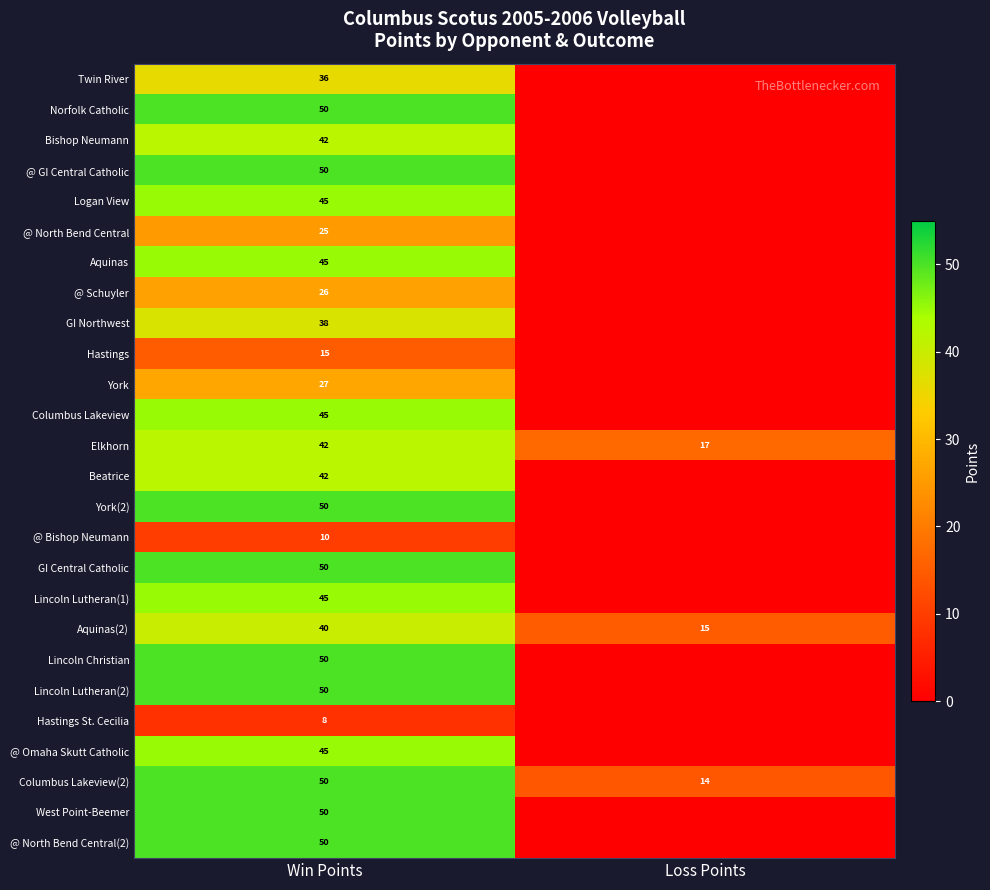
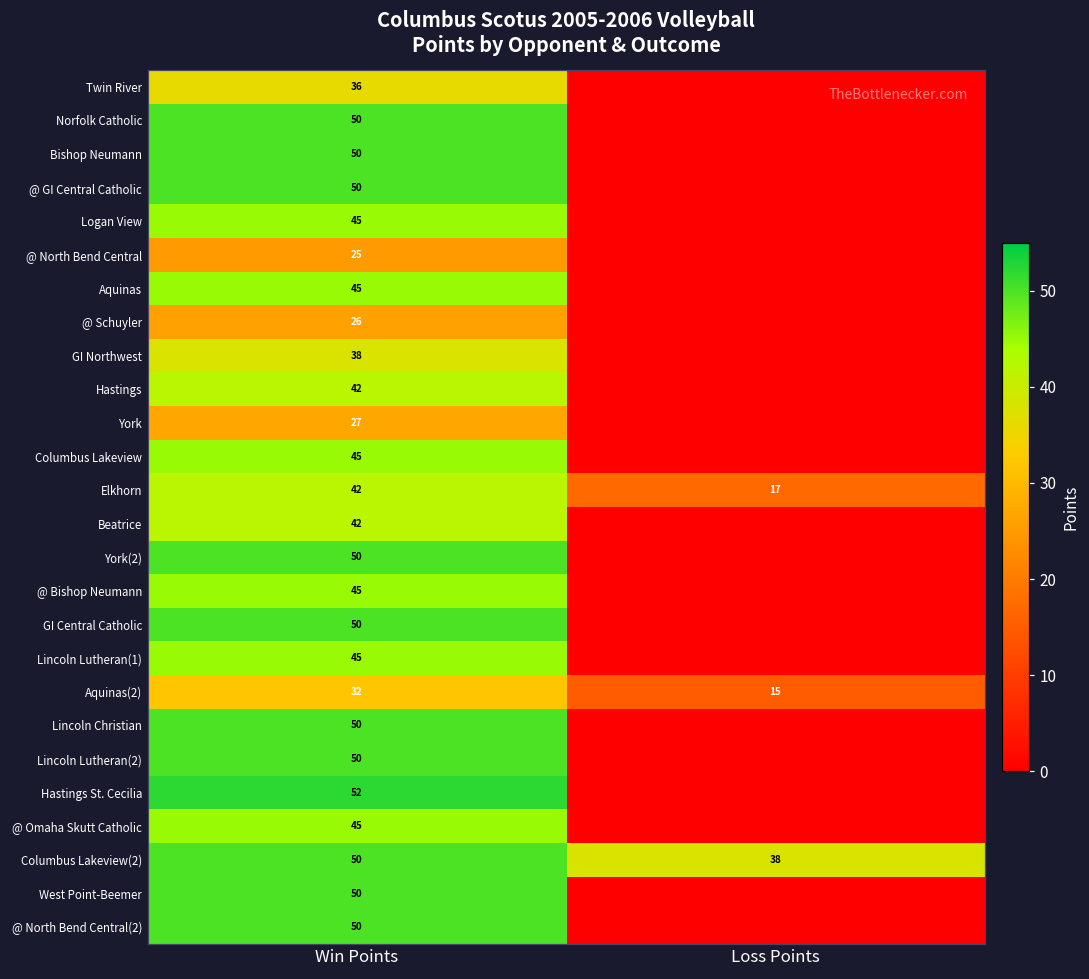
  {
    "Twin River": {
      "Win Points": 36
    },
    "Norfolk Catholic": {
      "Win Points": 50
    },
    "Bishop Neumann": {
-     "Win Points": 42
+     "Win Points": 50
    },
    "@ GI Central Catholic": {
      "Win Points": 50
    },
    "Logan View": {
      "Win Points": 45
    },
    "@ North Bend Central": {
      "Win Points": 25
    },
    "Aquinas": {
      "Win Points": 45
    },
    "@ Schuyler": {
      "Win Points": 26
    },
    "GI Northwest": {
      "Win Points": 38
    },
    "Hastings": {
-     "Win Points": 15
+     "Win Points": 42
    },
    "York": {
      "Win Points": 27
    },
    "Columbus Lakeview": {
      "Win Points": 45
    },
    "Elkhorn": {
      "Win Points": 42,
      "Loss Points": 17
    },
    "Beatrice": {
      "Win Points": 42
    },
    "York(2)": {
      "Win Points": 50
    },
    "@ Bishop Neumann": {
-     "Win Points": 10
+     "Win Points": 45
    },
    "GI Central Catholic": {
      "Win Points": 50
    },
    "Lincoln Lutheran(1)": {
      "Win Points": 45
    },
    "Aquinas(2)": {
-     "Win Points": 40,
+     "Win Points": 32,
      "Loss Points": 15
    },
    "Lincoln Christian": {
      "Win Points": 50
    },
    "Lincoln Lutheran(2)": {
      "Win Points": 50
    },
    "Hastings St. Cecilia": {
-     "Win Points": 8
+     "Win Points": 52
    },
    "@ Omaha Skutt Catholic": {
      "Win Points": 45
    },
    "Columbus Lakeview(2)": {
      "Win Points": 50,
-     "Loss Points": 14
+     "Loss Points": 38
    },
    "West Point-Beemer": {
      "Win Points": 50
    },
    "@ North Bend Central(2)": {
      "Win Points": 50
    }
  }
